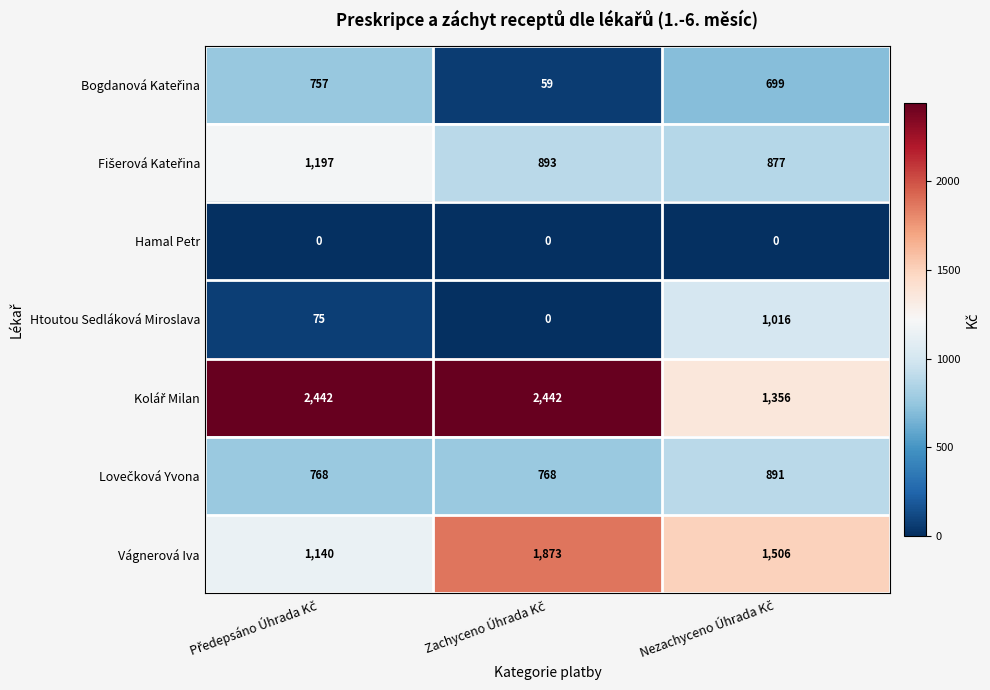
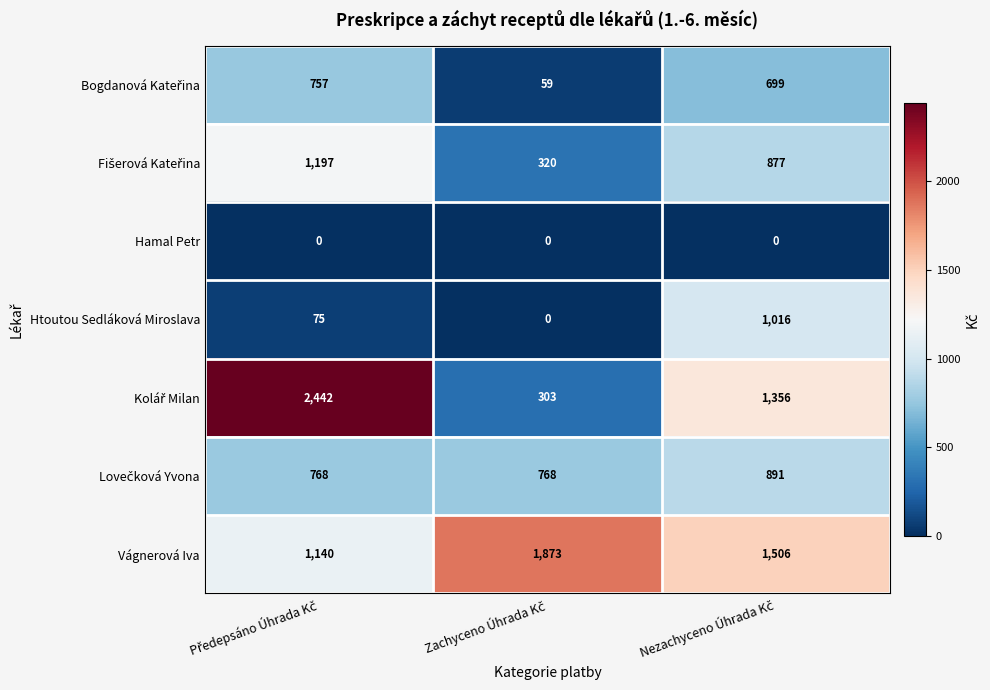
  {
    "Bogdanová Kateřina": {
      "Předepsáno Úhrada Kč": "757",
      "Zachyceno Úhrada Kč": "59",
      "Nezachyceno Úhrada Kč": "699"
    },
    "Fišerová Kateřina": {
      "Předepsáno Úhrada Kč": "1,197",
-     "Zachyceno Úhrada Kč": "893",
+     "Zachyceno Úhrada Kč": "320",
      "Nezachyceno Úhrada Kč": "877"
    },
    "Hamal Petr": {
      "Předepsáno Úhrada Kč": "0",
      "Zachyceno Úhrada Kč": "0",
      "Nezachyceno Úhrada Kč": "0"
    },
    "Htoutou Sedláková Miroslava": {
      "Předepsáno Úhrada Kč": "75",
      "Zachyceno Úhrada Kč": "0",
      "Nezachyceno Úhrada Kč": "1,016"
    },
    "Kolář Milan": {
      "Předepsáno Úhrada Kč": "2,442",
-     "Zachyceno Úhrada Kč": "2,442",
+     "Zachyceno Úhrada Kč": "303",
      "Nezachyceno Úhrada Kč": "1,356"
    },
    "Lovečková Yvona": {
      "Předepsáno Úhrada Kč": "768",
      "Zachyceno Úhrada Kč": "768",
      "Nezachyceno Úhrada Kč": "891"
    },
    "Vágnerová Iva": {
      "Předepsáno Úhrada Kč": "1,140",
      "Zachyceno Úhrada Kč": "1,873",
      "Nezachyceno Úhrada Kč": "1,506"
    }
  }
